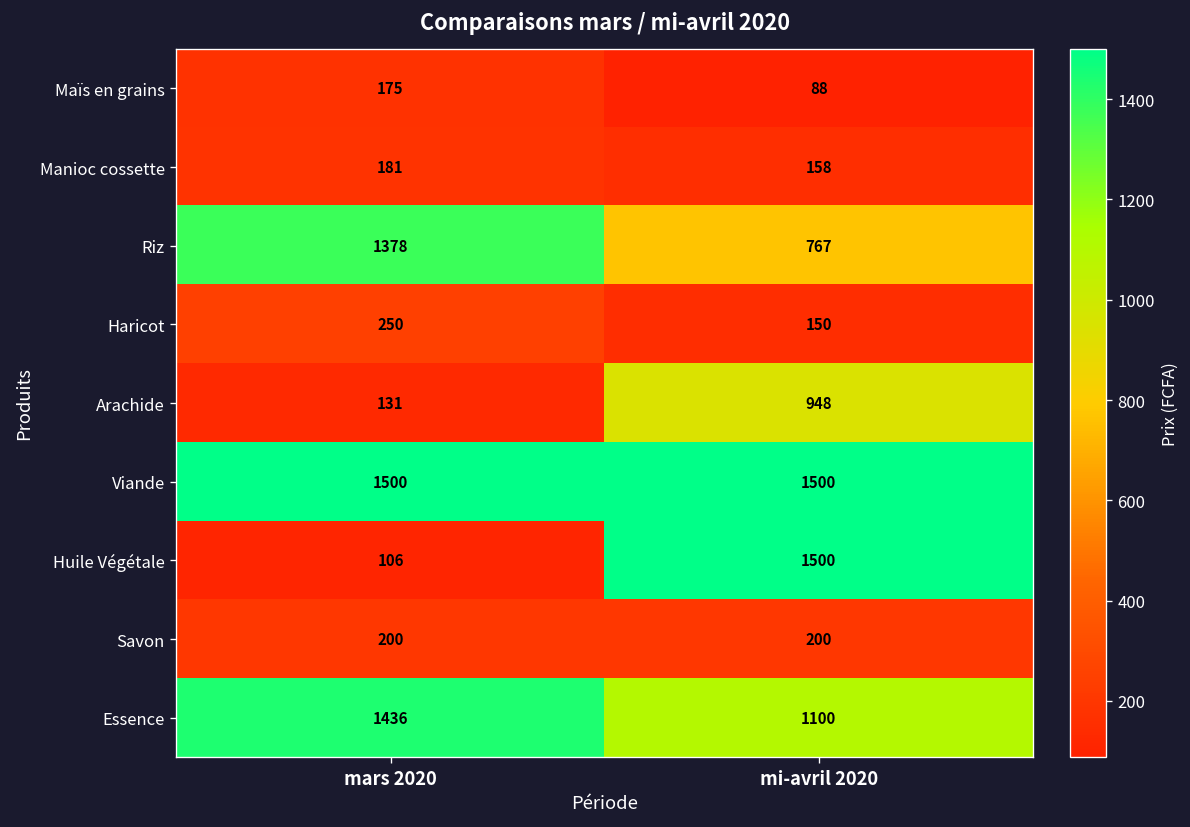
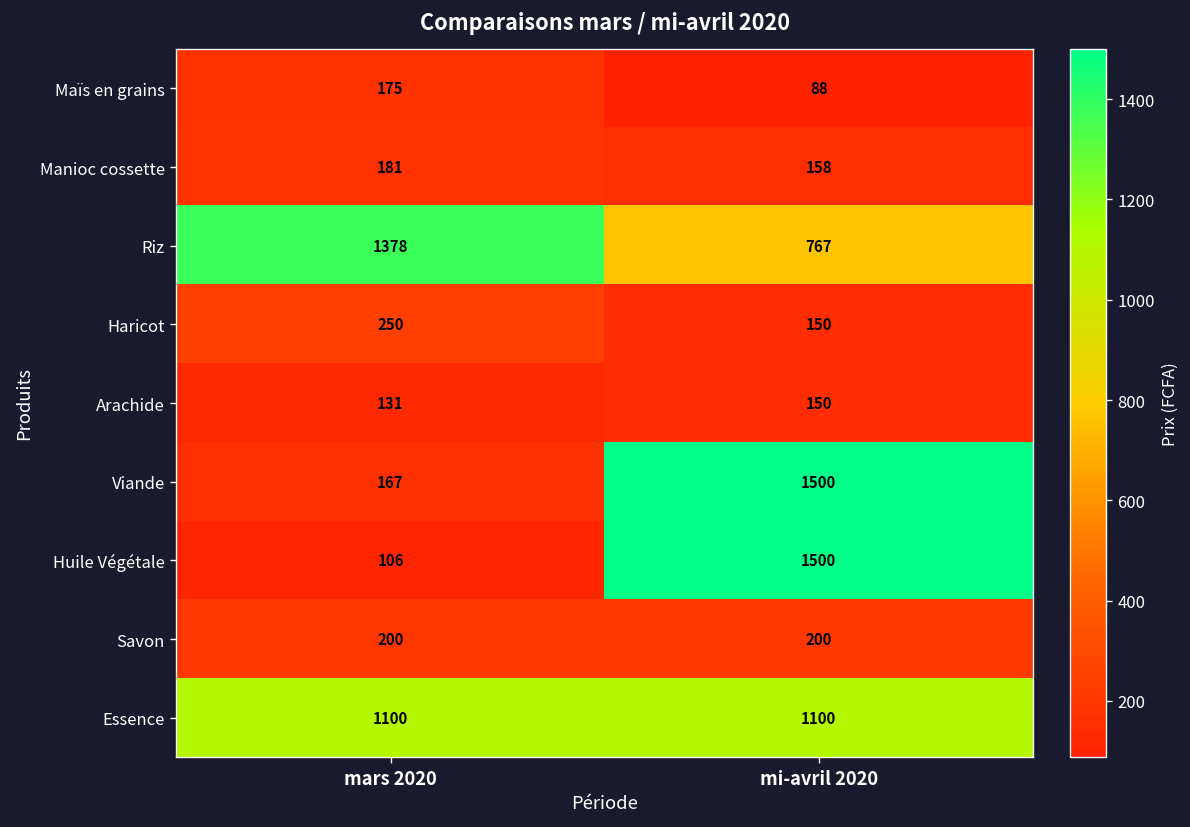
  {
    "Maïs en grains": {
      "mars 2020": 175,
      "mi-avril 2020": 88
    },
    "Manioc cossette": {
      "mars 2020": 181,
      "mi-avril 2020": 158
    },
    "Riz": {
      "mars 2020": 1378,
      "mi-avril 2020": 767
    },
    "Haricot": {
      "mars 2020": 250,
      "mi-avril 2020": 150
    },
    "Arachide": {
      "mars 2020": 131,
-     "mi-avril 2020": 948
+     "mi-avril 2020": 150
    },
    "Viande": {
-     "mars 2020": 1500,
+     "mars 2020": 167,
      "mi-avril 2020": 1500
    },
    "Huile Végétale": {
      "mars 2020": 106,
      "mi-avril 2020": 1500
    },
    "Savon": {
      "mars 2020": 200,
      "mi-avril 2020": 200
    },
    "Essence": {
-     "mars 2020": 1436,
+     "mars 2020": 1100,
      "mi-avril 2020": 1100
    }
  }
